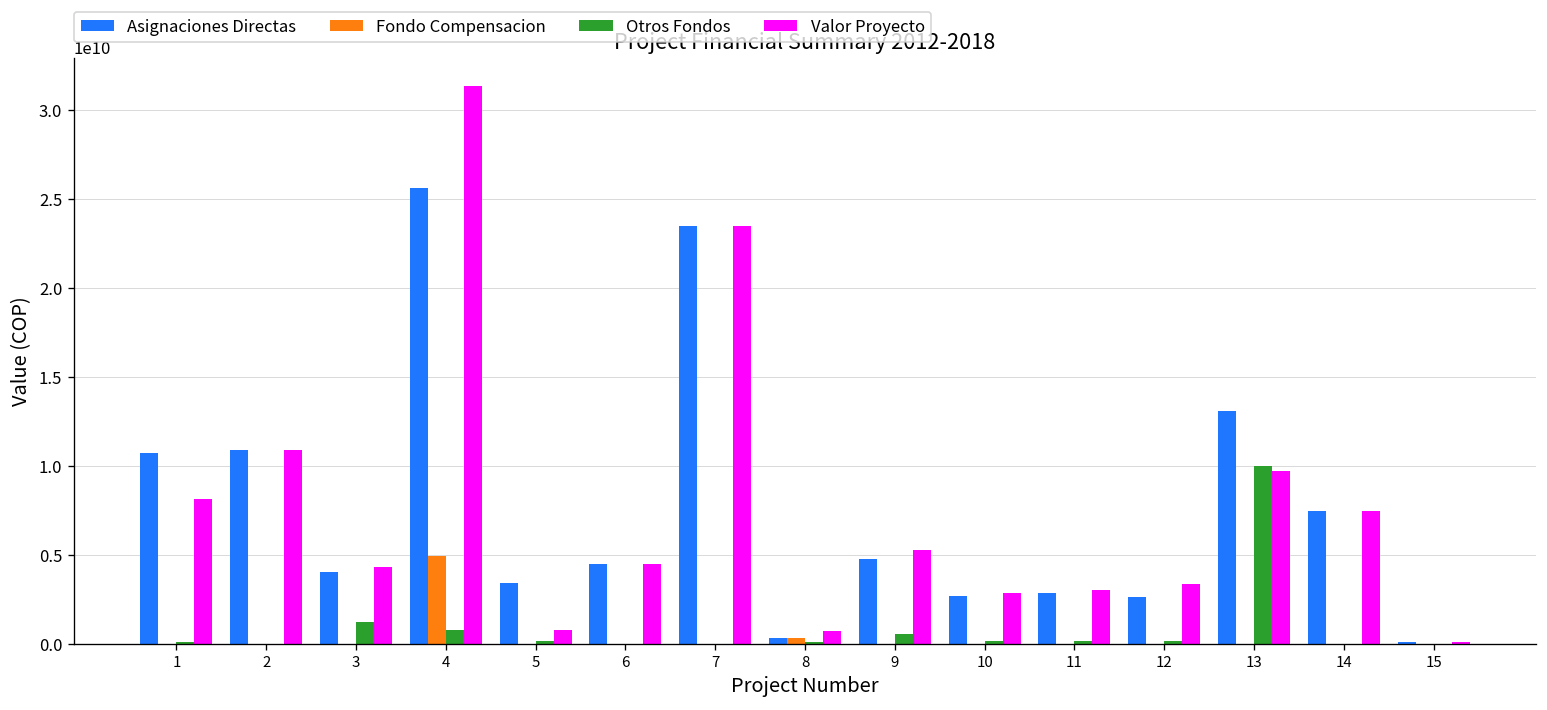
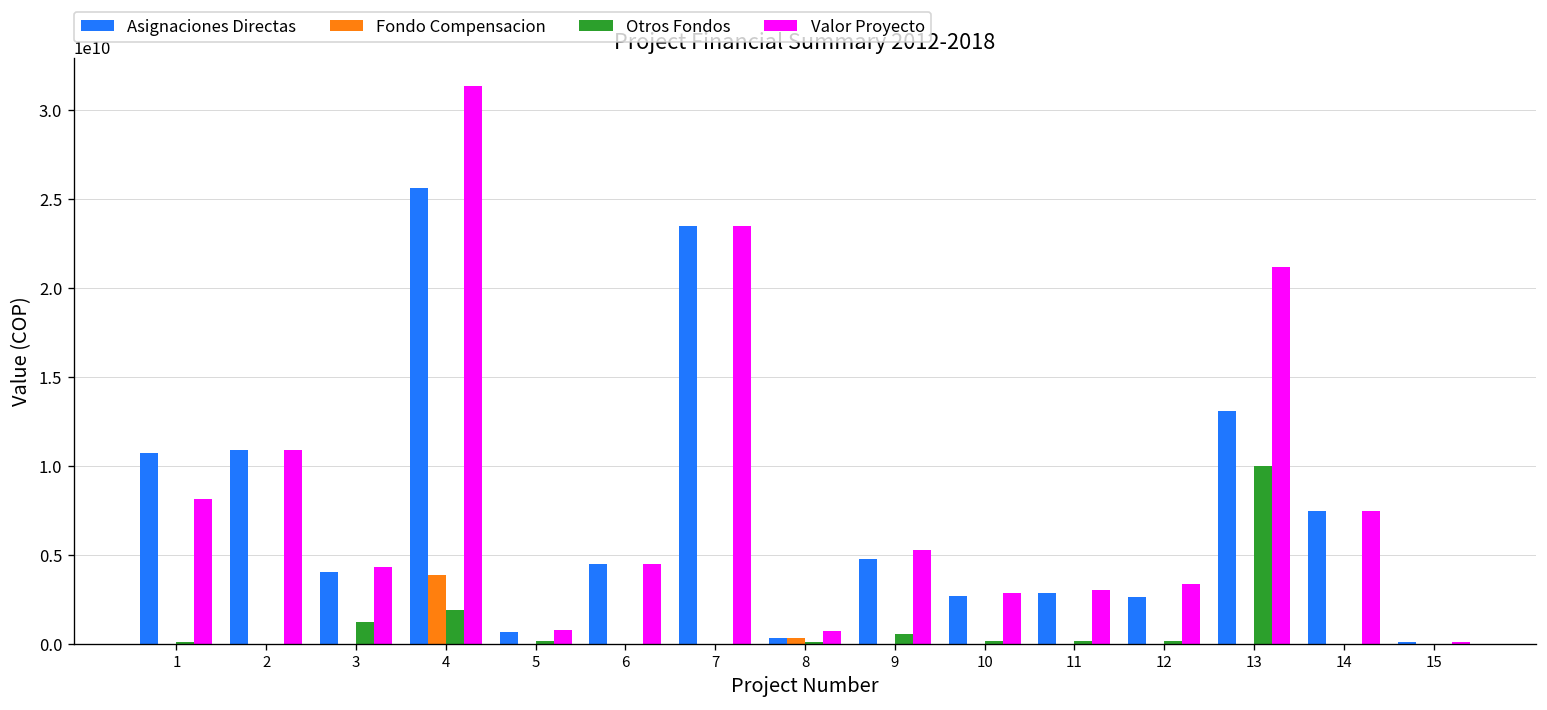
  {
    "Asignaciones Directas": {
      "1": 10700000000,
      "2": 10900000000,
      "3": 4000000000,
      "4": 25600000000,
-     "5": 3400000000,
+     "5": 700000000,
      "6": 4500000000,
      "7": 23500000000,
      "8": 300000000,
      "9": 4700000000,
      "10": 2700000000,
      "11": 2900000000,
      "12": 2600000000,
      "13": 13100000000,
      "14": 7400000000
    },
    "Fondo Compensacion": {
      "1": 0,
      "2": 0,
      "3": 0,
-     "4": 4900000000,
+     "4": 3800000000,
      "5": 0,
      "6": 0,
      "7": 0,
      "8": 300000000,
      "9": 0,
      "10": 0,
      "11": 0,
      "12": 0,
      "13": 0,
      "14": 0,
      "15": 0
    },
    "Otros Fondos": {
      "2": 0,
      "3": 1200000000,
-     "4": 800000000,
+     "4": 1900000000,
      "6": 0,
      "7": 0,
      "9": 500000000,
      "13": 10000000000,
      "14": 0,
      "15": 0
    },
    "Valor Proyecto": {
      "1": 8100000000,
      "2": 10900000000,
      "3": 4300000000,
      "4": 31300000000,
      "5": 800000000,
      "6": 4500000000,
      "7": 23500000000,
      "8": 700000000,
      "9": 5300000000,
      "10": 2800000000,
      "11": 3000000000,
      "12": 3400000000,
-     "13": 9700000000,
+     "13": 21200000000,
      "14": 7400000000
    }
  }
